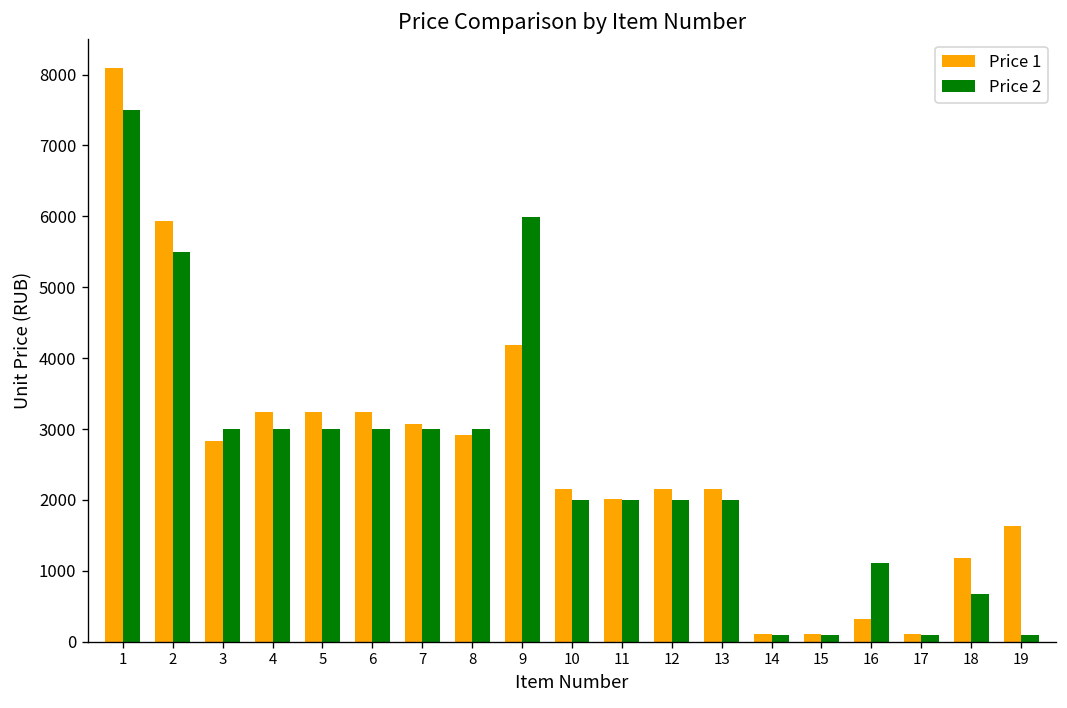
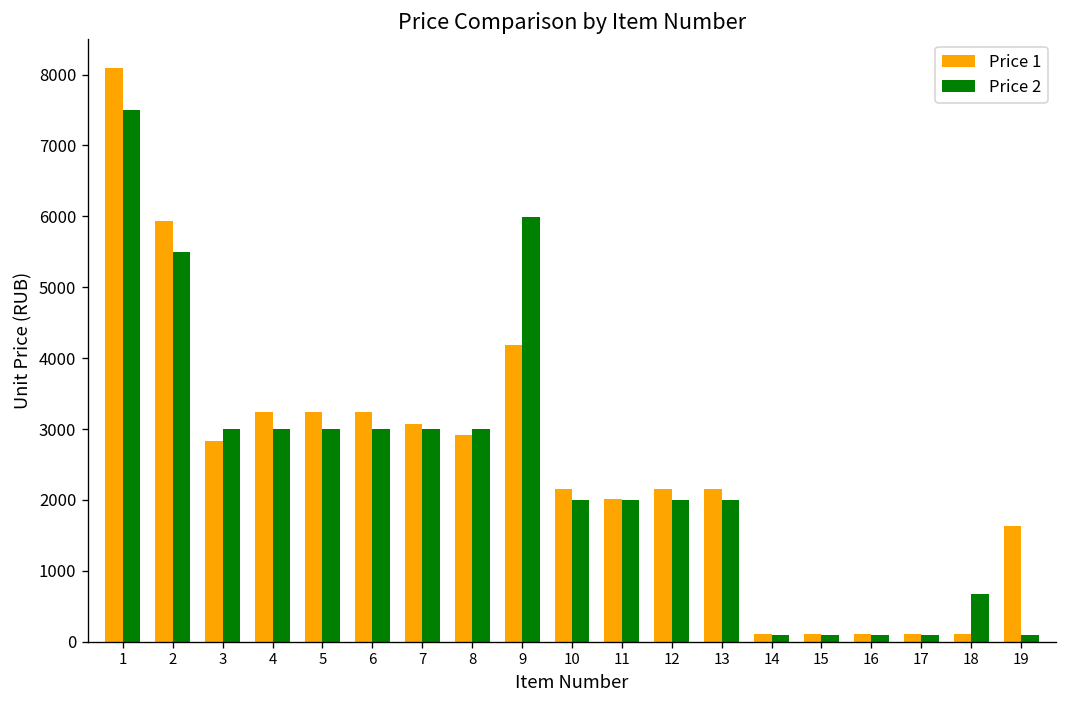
  {
    "Price 1": {
      "1": 8100,
      "2": 5900,
      "3": 2800,
      "4": 3200,
      "5": 3200,
      "6": 3200,
      "7": 3100,
      "8": 2900,
      "9": 4200,
      "10": 2200,
      "11": 2000,
      "12": 2200,
      "13": 2200,
      "14": 100,
      "15": 100,
-     "16": 300,
+     "16": 100,
      "17": 100,
-     "18": 1200,
+     "18": 100,
      "19": 1600
    },
    "Price 2": {
      "1": 7500,
      "2": 5500,
      "3": 3000,
      "4": 3000,
      "5": 3000,
      "6": 3000,
      "7": 3000,
      "8": 3000,
      "9": 6000,
      "10": 2000,
      "11": 2000,
      "12": 2000,
      "13": 2000,
      "14": 100,
      "15": 100,
-     "16": 1100,
+     "16": 100,
      "17": 100,
      "18": 700,
      "19": 100
    }
  }
